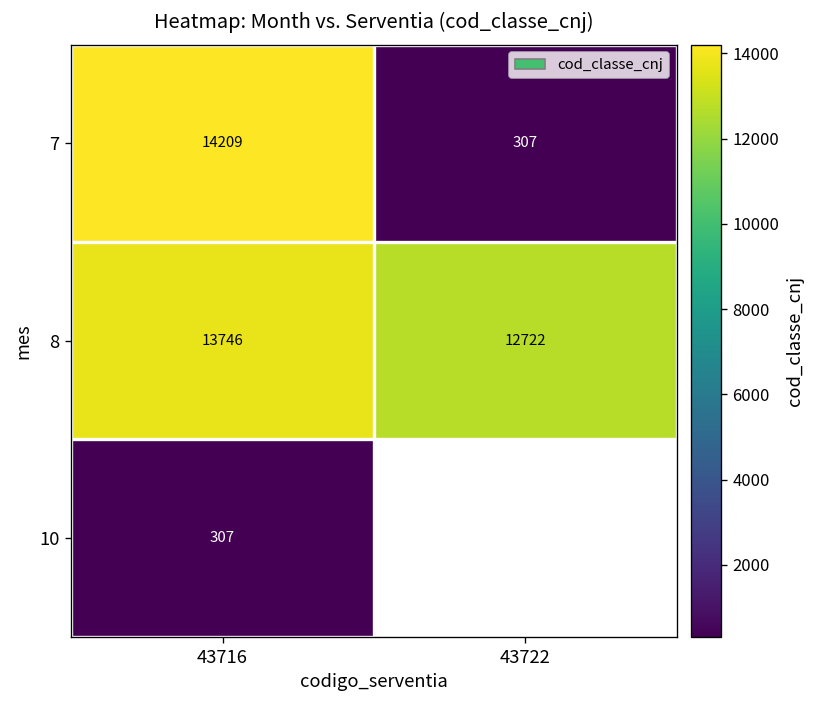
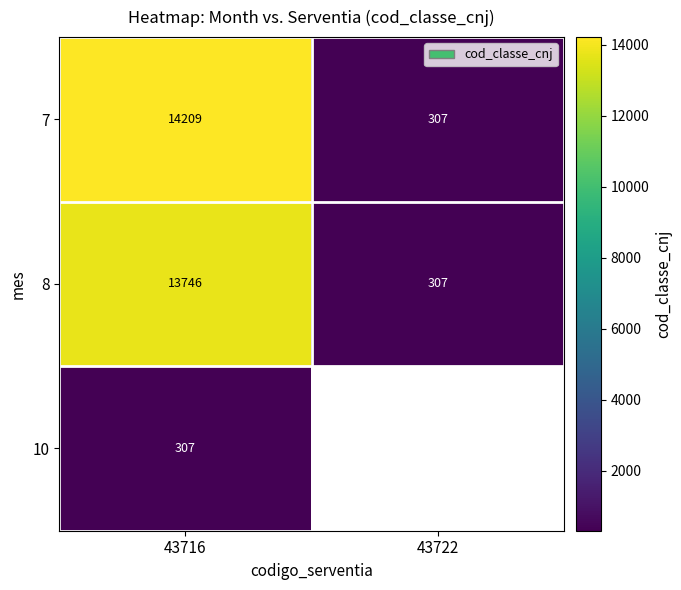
  {
    "7": {
      "43716": 14209,
      "43722": 307
    },
    "8": {
      "43716": 13746,
-     "43722": 12722
+     "43722": 307
    },
    "10": {
      "43716": 307
    }
  }
